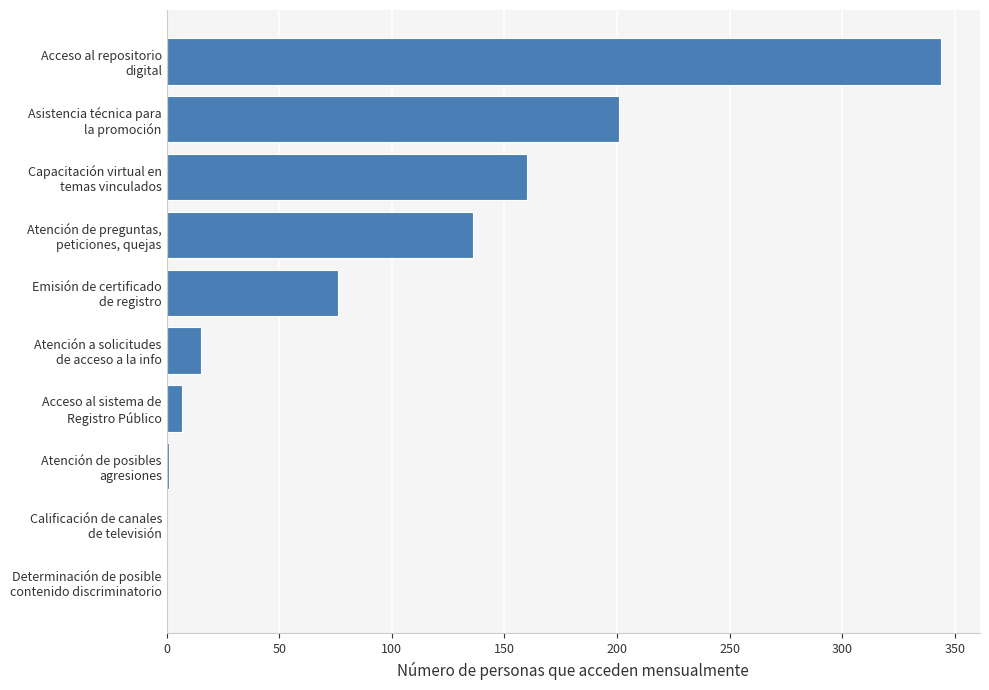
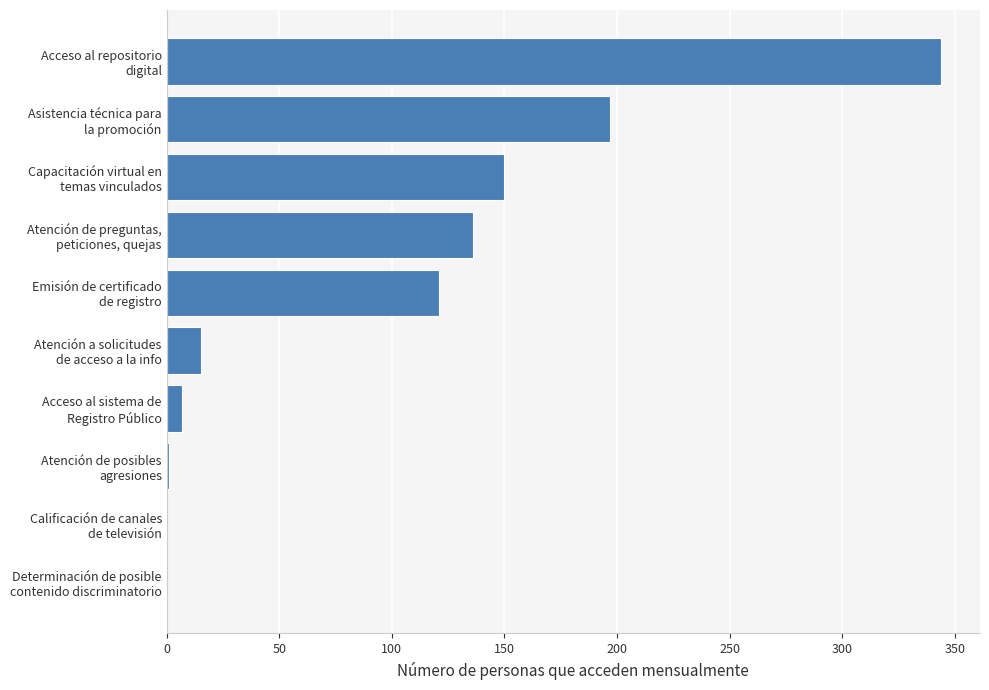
  {
    "Acceso al repositorio digital": 344,
-   "Asistencia técnica para la promoción": 201,
-   "Capacitación virtual en temas vinculados": 160,
+   "Asistencia técnica para la promoción": 197,
+   "Capacitación virtual en temas vinculados": 150,
    "Atención de preguntas, peticiones, quejas": 136,
-   "Emisión de certificado de registro": 76,
+   "Emisión de certificado de registro": 121,
    "Atención a solicitudes de acceso a la info": 15,
    "Acceso al sistema de Registro Público": 7,
    "Calificación de canales de televisión": 0,
    "Determinación de posible contenido discriminatorio": 0
  }
